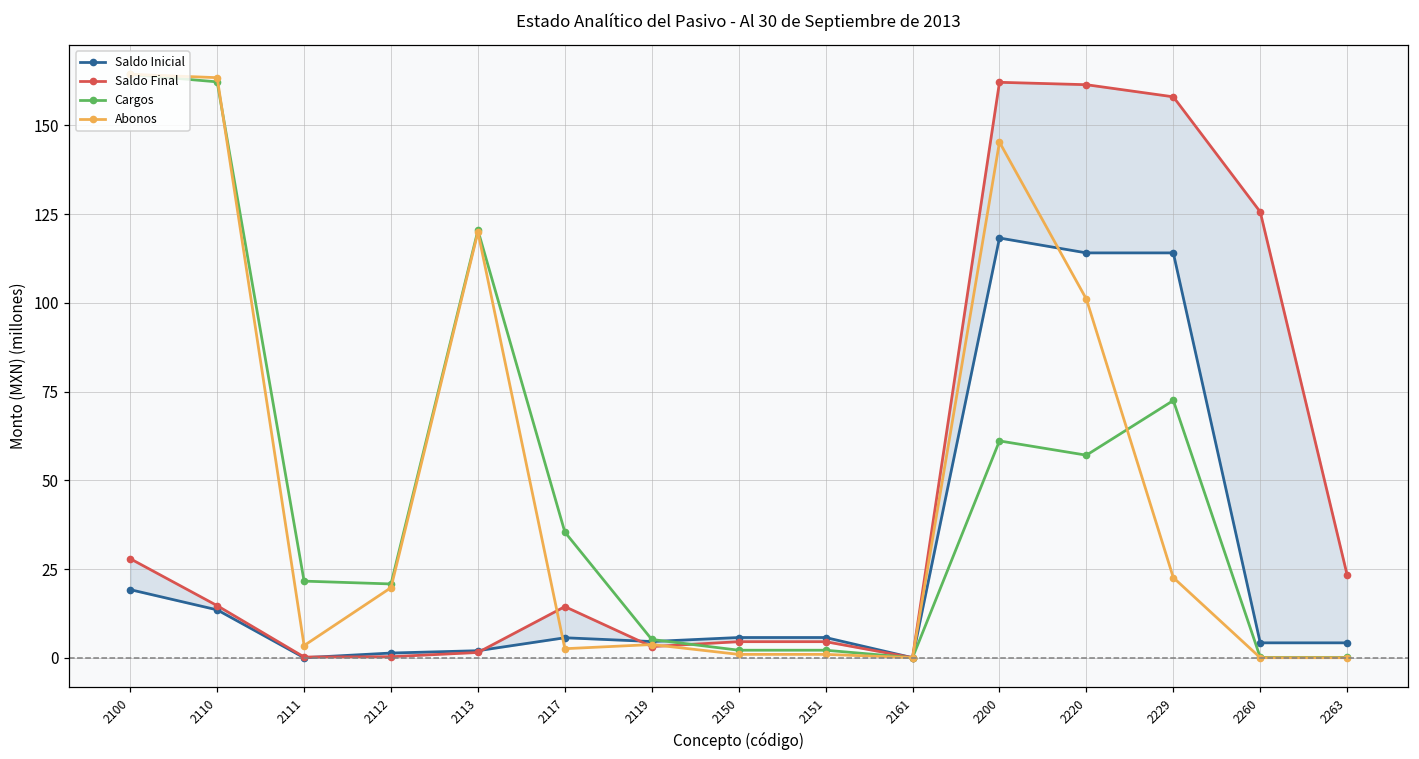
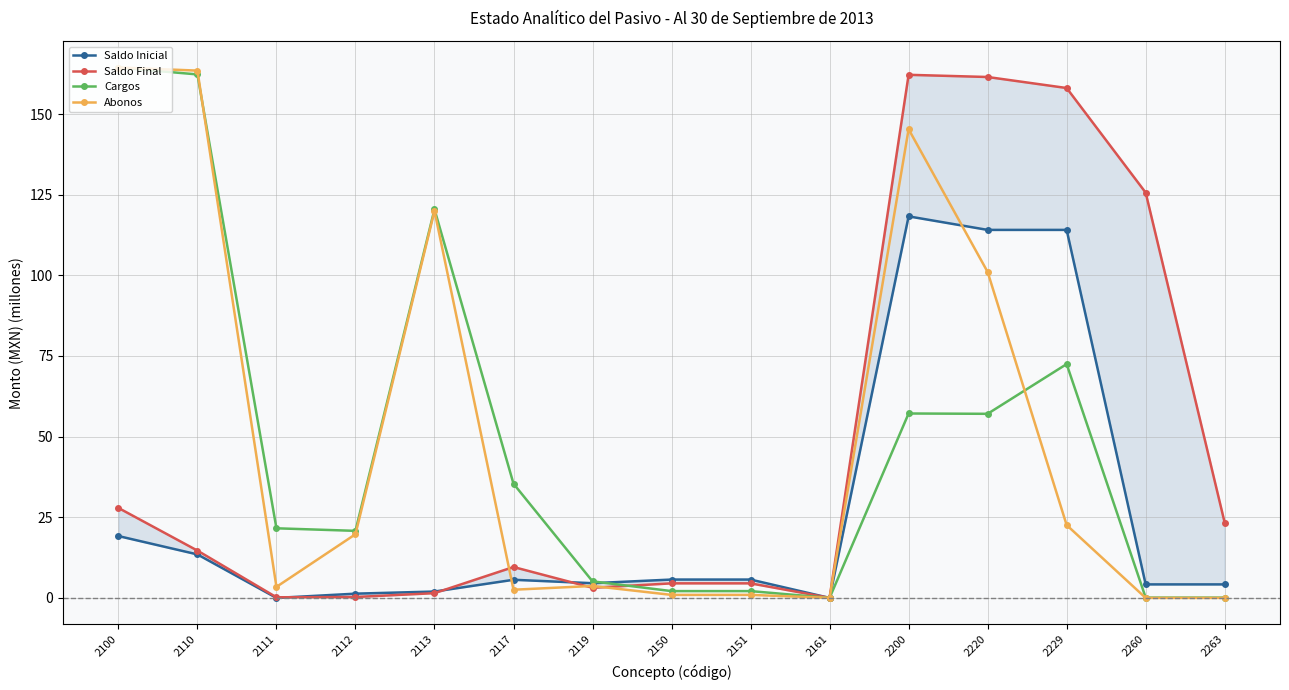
  {
    "Saldo Final": {
      "2112": 0,
-     "2117": 14,
+     "2117": 10,
      "2150": 5,
      "2151": 5
    },
    "Cargos": {
      "2110": 162,
      "2111": 22,
      "2112": 21,
      "2117": 35,
      "2150": 2,
      "2151": 2,
-     "2200": 61,
+     "2200": 57,
      "2220": 57,
      "2229": 72
    },
    "Abonos": {
      "2110": 163,
      "2111": 3,
      "2112": 20,
      "2117": 3,
      "2150": 1,
      "2151": 1,
      "2200": 145,
      "2220": 101,
      "2229": 23
    }
  }
